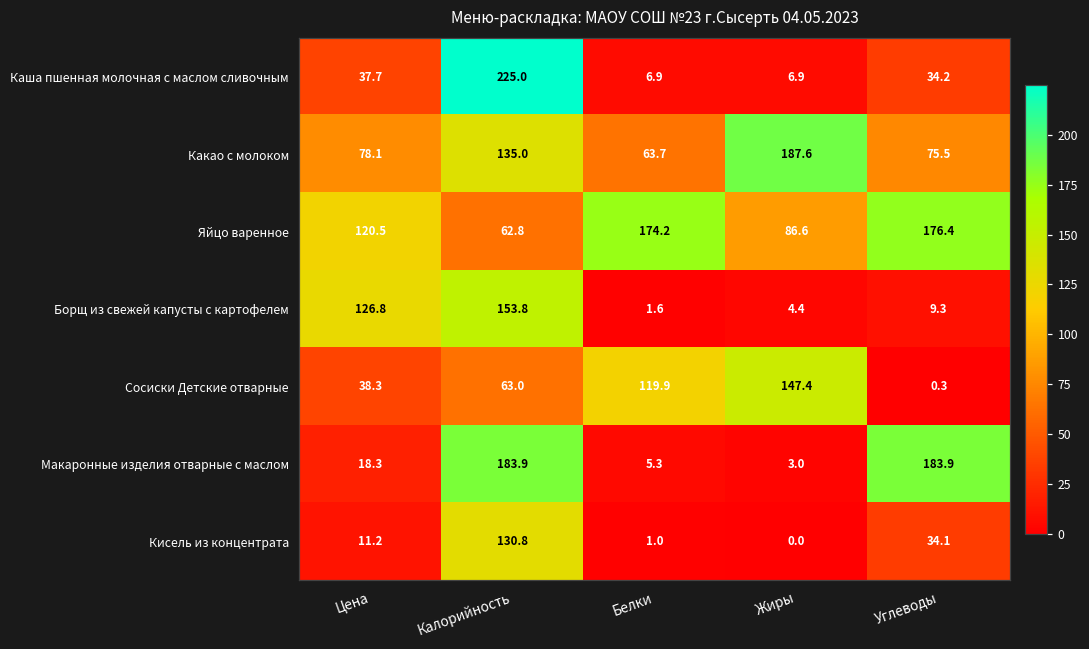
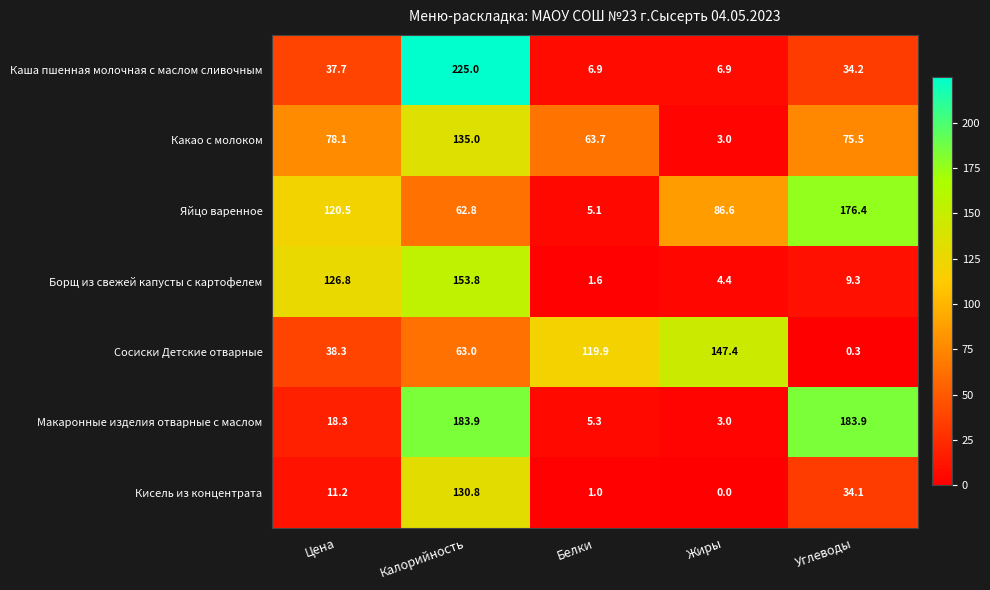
  {
    "Каша пшенная молочная с маслом сливочным": {
      "Цена": 37.7,
      "Калорийность": 225.0,
      "Белки": 6.9,
      "Жиры": 6.9,
      "Углеводы": 34.2
    },
    "Какао с молоком": {
      "Цена": 78.1,
      "Калорийность": 135.0,
      "Белки": 63.7,
-     "Жиры": 187.6,
+     "Жиры": 3.0,
      "Углеводы": 75.5
    },
    "Яйцо варенное": {
      "Цена": 120.5,
      "Калорийность": 62.8,
-     "Белки": 174.2,
+     "Белки": 5.1,
      "Жиры": 86.6,
      "Углеводы": 176.4
    },
    "Борщ из свежей капусты с картофелем": {
      "Цена": 126.8,
      "Калорийность": 153.8,
      "Белки": 1.6,
      "Жиры": 4.4,
      "Углеводы": 9.3
    },
    "Сосиски Детские отварные": {
      "Цена": 38.3,
      "Калорийность": 63.0,
      "Белки": 119.9,
      "Жиры": 147.4,
      "Углеводы": 0.3
    },
    "Макаронные изделия отварные с маслом": {
      "Цена": 18.3,
      "Калорийность": 183.9,
      "Белки": 5.3,
      "Жиры": 3.0,
      "Углеводы": 183.9
    },
    "Кисель из концентрата": {
      "Цена": 11.2,
      "Калорийность": 130.8,
      "Белки": 1.0,
      "Жиры": 0.0,
      "Углеводы": 34.1
    }
  }
